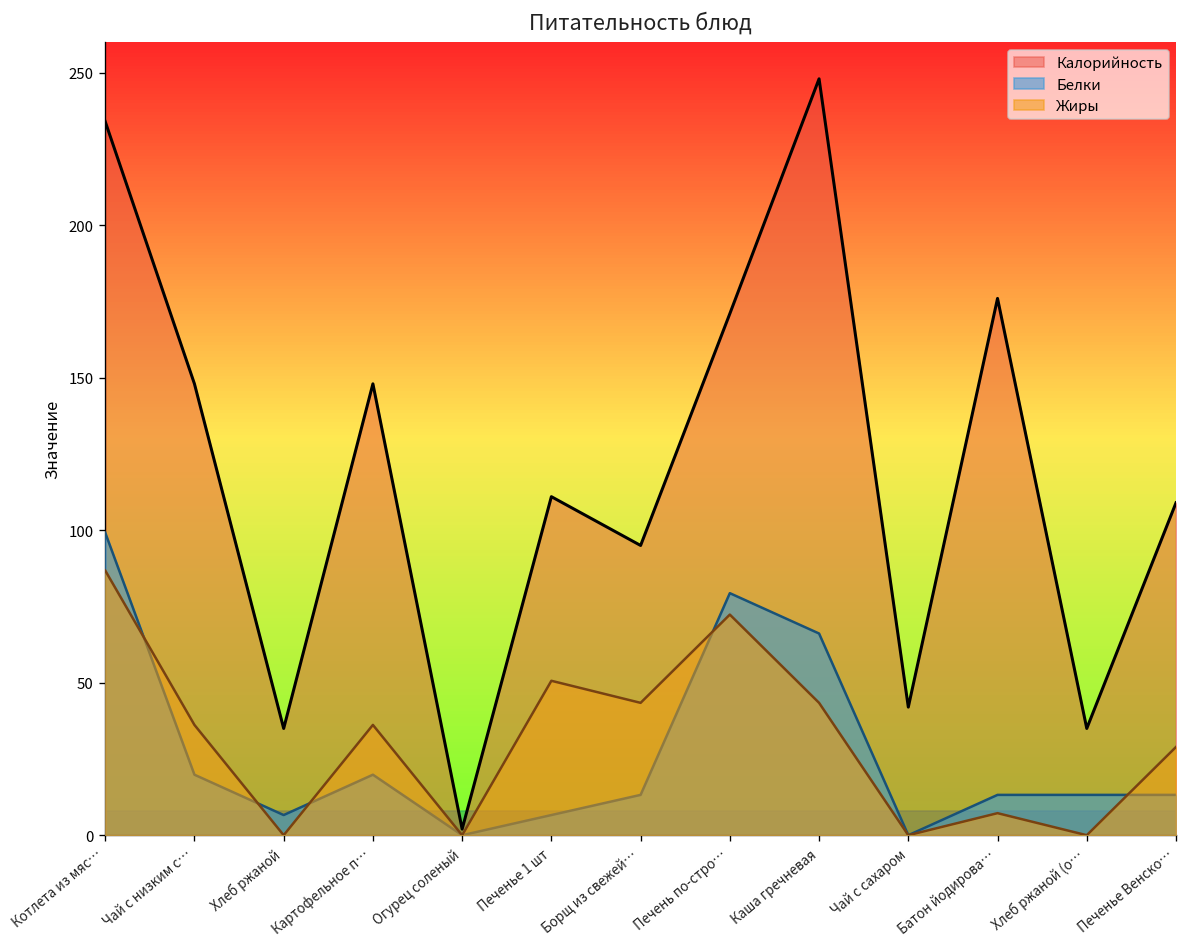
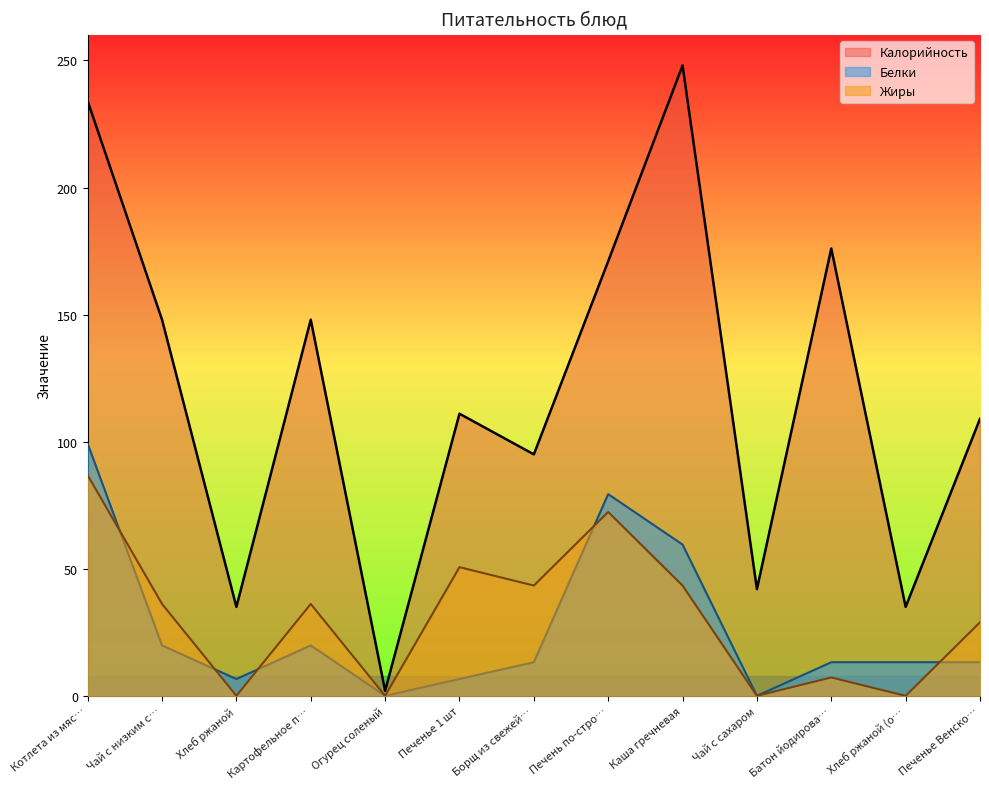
  {
    "Калорийность": {
      "Котлета из мяс…": 234,
      "Чай с низким с…": 148,
      "Хлеб ржаной": 35,
      "Картофельное п…": 148,
      "Печенье 1 шт": 111,
      "Борщ из свежей…": 95,
      "Печень по-стро…": 171,
      "Каша гречневая": 248,
      "Чай с сахаром": 42,
      "Батон йодирова…": 176,
      "Хлеб ржаной (о…": 35,
      "Печенье Венско…": 109
    },
    "Белки": {
      "Котлета из мяс…": 99,
      "Чай с низким с…": 20,
      "Картофельное п…": 20,
      "Борщ из свежей…": 13,
      "Печень по-стро…": 79,
-     "Каша гречневая": 66,
+     "Каша гречневая": 60,
      "Батон йодирова…": 13,
      "Хлеб ржаной (о…": 13,
      "Печенье Венско…": 13
    },
    "Жиры": {
      "Котлета из мяс…": 87,
      "Чай с низким с…": 36,
      "Картофельное п…": 36,
      "Печенье 1 шт": 51,
      "Борщ из свежей…": 43,
      "Печень по-стро…": 72,
      "Каша гречневая": 43,
      "Печенье Венско…": 29
    }
  }
